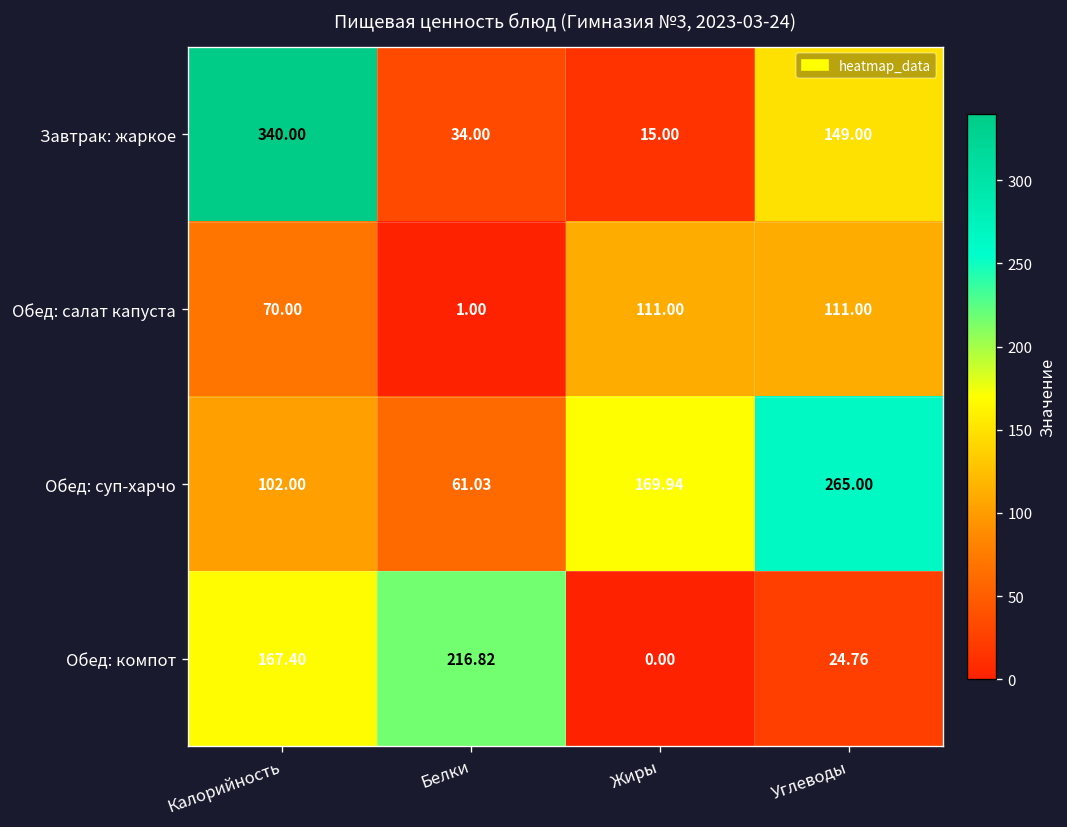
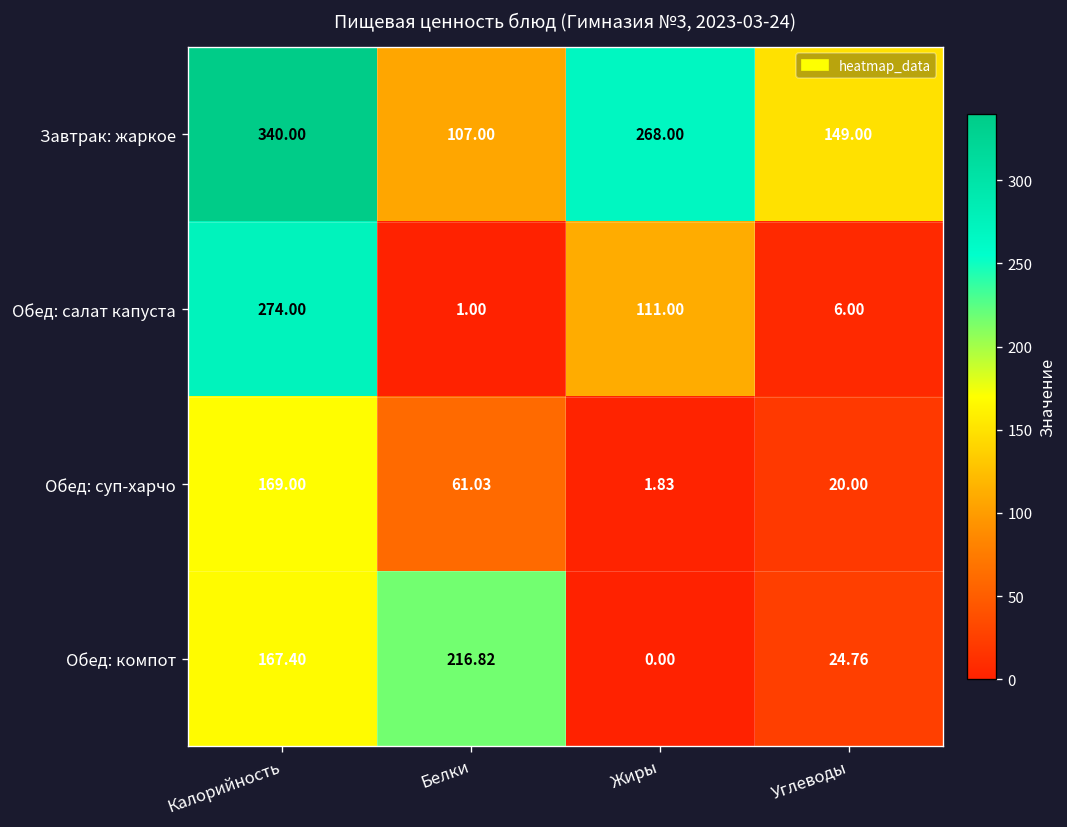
  {
    "Завтрак: жаркое": {
      "Калорийность": 340.00,
-     "Белки": 34.00,
-     "Жиры": 15.00,
+     "Белки": 107.00,
+     "Жиры": 268.00,
      "Углеводы": 149.00
    },
    "Обед: салат капуста": {
-     "Калорийность": 70.00,
+     "Калорийность": 274.00,
      "Белки": 1.00,
      "Жиры": 111.00,
-     "Углеводы": 111.00
+     "Углеводы": 6.00
    },
    "Обед: суп-харчо": {
-     "Калорийность": 102.00,
+     "Калорийность": 169.00,
      "Белки": 61.03,
-     "Жиры": 169.94,
-     "Углеводы": 265.00
+     "Жиры": 1.83,
+     "Углеводы": 20.00
    },
    "Обед: компот": {
      "Калорийность": 167.40,
      "Белки": 216.82,
      "Жиры": 0.00,
      "Углеводы": 24.76
    }
  }
